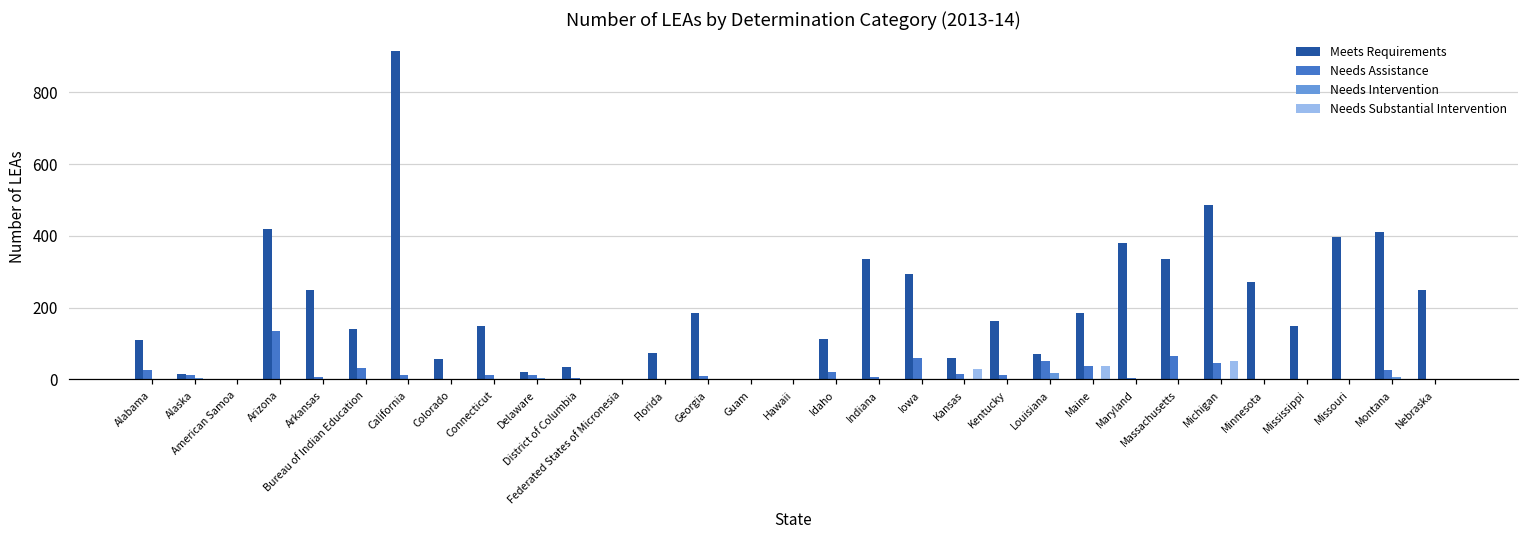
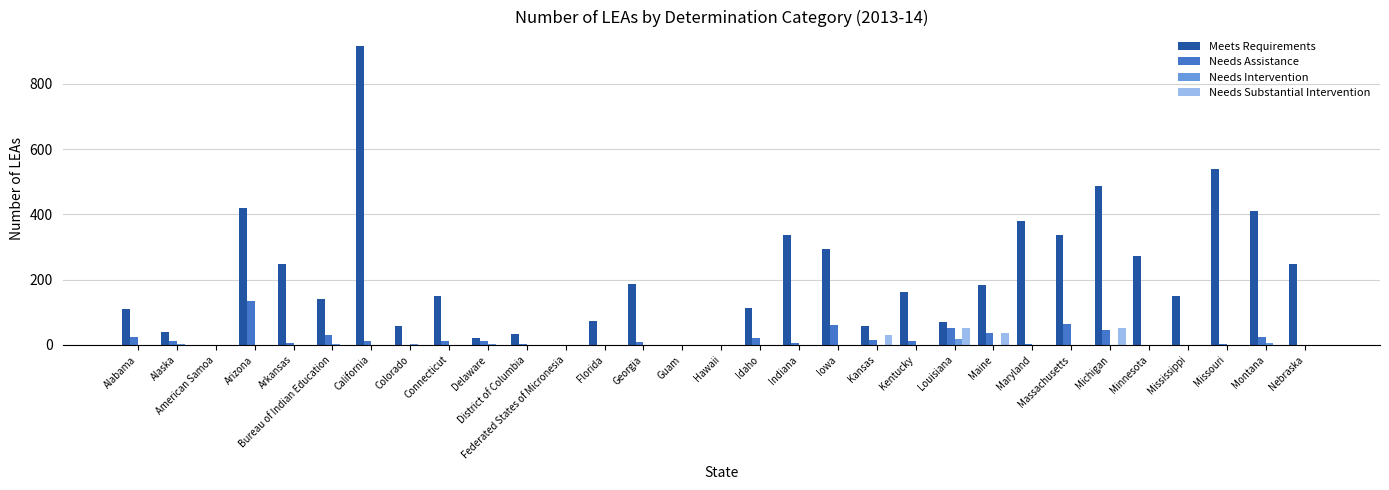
  {
    "Meets Requirements": {
      "Alabama": 110,
-     "Alaska": 20,
+     "Alaska": 40,
      "American Samoa": 0,
      "Arizona": 420,
      "Arkansas": 250,
      "Bureau of Indian Education": 140,
      "California": 920,
      "Colorado": 60,
      "Connecticut": 150,
      "Delaware": 20,
      "District of Columbia": 40,
      "Florida": 70,
      "Georgia": 190,
      "Guam": 0,
      "Hawaii": 0,
      "Idaho": 110,
      "Indiana": 340,
      "Iowa": 300,
      "Kansas": 60,
      "Kentucky": 160,
      "Louisiana": 70,
      "Maine": 190,
      "Maryland": 380,
      "Massachusetts": 340,
      "Michigan": 490,
      "Minnesota": 270,
      "Mississippi": 150,
-     "Missouri": 400,
+     "Missouri": 540,
      "Montana": 410,
      "Nebraska": 250
    },
    "Needs Substantial Intervention": {
      "Alabama": 0,
      "Alaska": 0,
      "American Samoa": 0,
      "Arizona": 0,
      "Arkansas": 0,
      "Bureau of Indian Education": 0,
      "California": 0,
      "Colorado": 0,
      "Connecticut": 0,
      "Delaware": 0,
      "District of Columbia": 0,
      "Federated States of Micronesia": 0,
      "Florida": 0,
      "Georgia": 0,
      "Guam": 0,
      "Hawaii": 0,
      "Idaho": 0,
      "Iowa": 0,
      "Kansas": 30,
      "Kentucky": 0,
-     "Louisiana": 0,
+     "Louisiana": 50,
      "Maine": 40,
      "Massachusetts": 0,
      "Michigan": 50,
      "Minnesota": 0,
      "Mississippi": 0,
      "Missouri": 0,
      "Montana": 0,
      "Nebraska": 0
    }
  }
